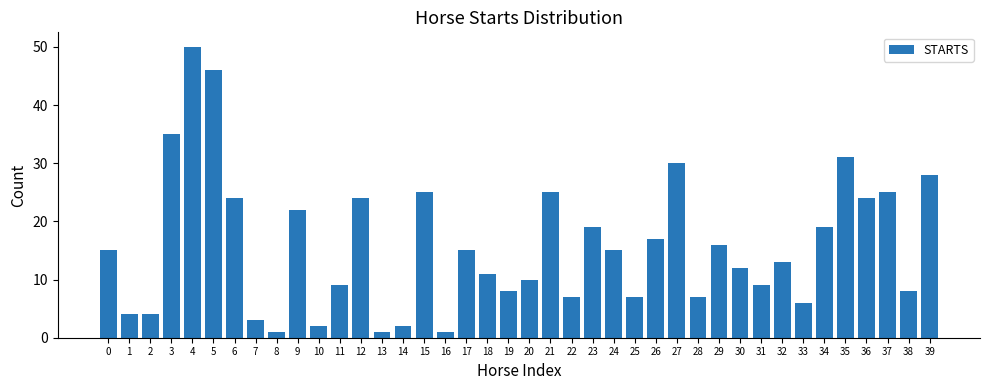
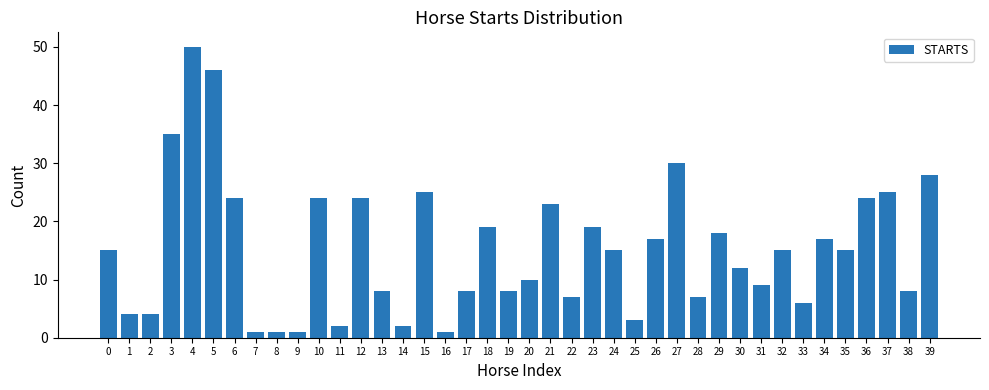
  {
    "0": 15,
    "1": 4,
    "2": 4,
    "3": 35,
    "4": 50,
    "5": 46,
    "6": 24,
-   "7": 3,
+   "7": 1,
    "8": 1,
-   "9": 22,
-   "10": 2,
-   "11": 9,
+   "9": 1,
+   "10": 24,
+   "11": 2,
    "12": 24,
-   "13": 1,
+   "13": 8,
    "14": 2,
    "15": 25,
    "16": 1,
-   "17": 15,
-   "18": 11,
+   "17": 8,
+   "18": 19,
    "19": 8,
    "20": 10,
-   "21": 25,
+   "21": 23,
    "22": 7,
    "23": 19,
    "24": 15,
-   "25": 7,
+   "25": 3,
    "26": 17,
    "27": 30,
    "28": 7,
-   "29": 16,
+   "29": 18,
    "30": 12,
    "31": 9,
-   "32": 13,
+   "32": 15,
    "33": 6,
-   "34": 19,
-   "35": 31,
+   "34": 17,
+   "35": 15,
    "36": 24,
    "37": 25,
    "38": 8,
    "39": 28
  }
